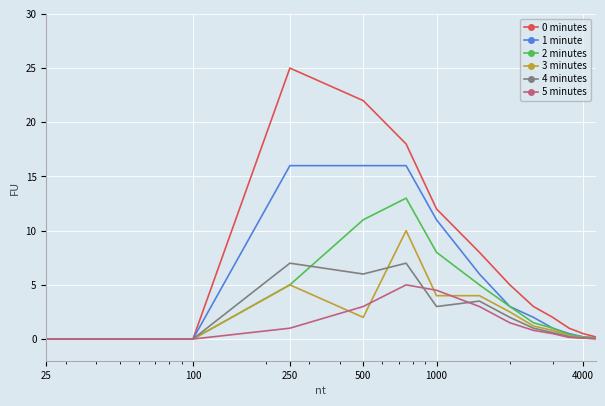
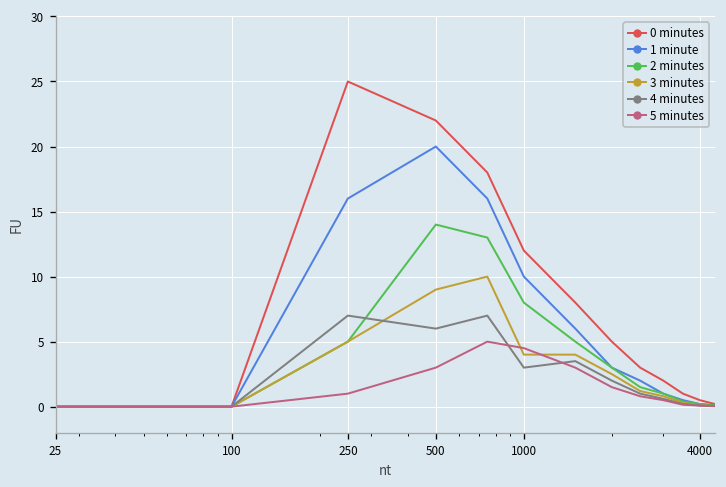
  {
    "1 minute": {
      "250": 16,
-     "500": 16,
-     "1000": 11
+     "500": 20,
+     "1000": 10
    },
    "2 minutes": {
-     "500": 11,
+     "500": 14,
      "1000": 8
    },
    "3 minutes": {
-     "500": 2,
+     "500": 9,
      "1000": 4
    },
    "4 minutes": {
      "250": 7,
      "500": 6,
      "1000": 3
    }
  }
